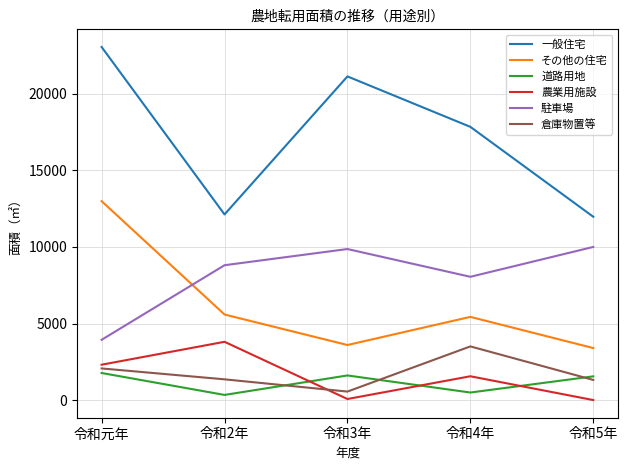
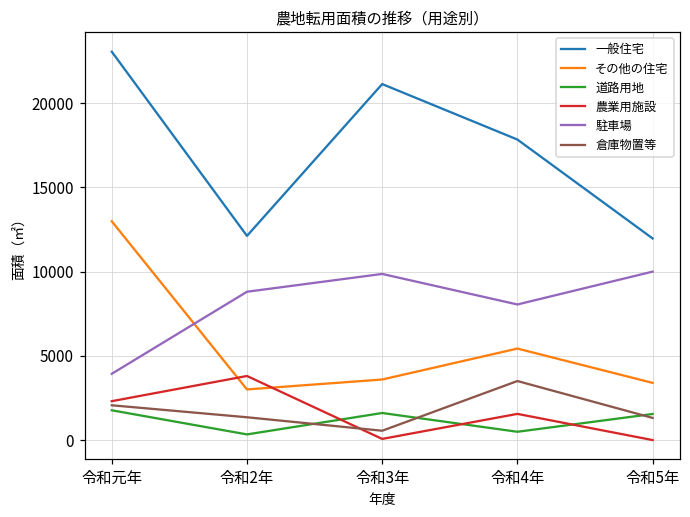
  {
    "一般住宅": {
      "令和元年": 23100,
      "令和2年": 12100,
      "令和3年": 21100,
      "令和4年": 17800,
      "令和5年": 12000
    },
    "その他の住宅": {
      "令和元年": 13000,
-     "令和2年": 5600,
+     "令和2年": 3000,
      "令和3年": 3600,
      "令和4年": 5400,
      "令和5年": 3400
    },
    "道路用地": {
      "令和元年": 1800,
      "令和2年": 300,
      "令和3年": 1600,
      "令和4年": 500,
      "令和5年": 1500
    },
    "農業用施設": {
      "令和元年": 2300,
      "令和2年": 3800,
      "令和3年": 100,
      "令和4年": 1600,
      "令和5年": 0
    },
    "駐車場": {
      "令和元年": 3900,
      "令和2年": 8800,
      "令和3年": 9900,
      "令和4年": 8100,
      "令和5年": 10000
    },
    "倉庫物置等": {
      "令和元年": 2100,
      "令和2年": 1400,
      "令和3年": 600,
      "令和4年": 3500,
      "令和5年": 1300
    }
  }
